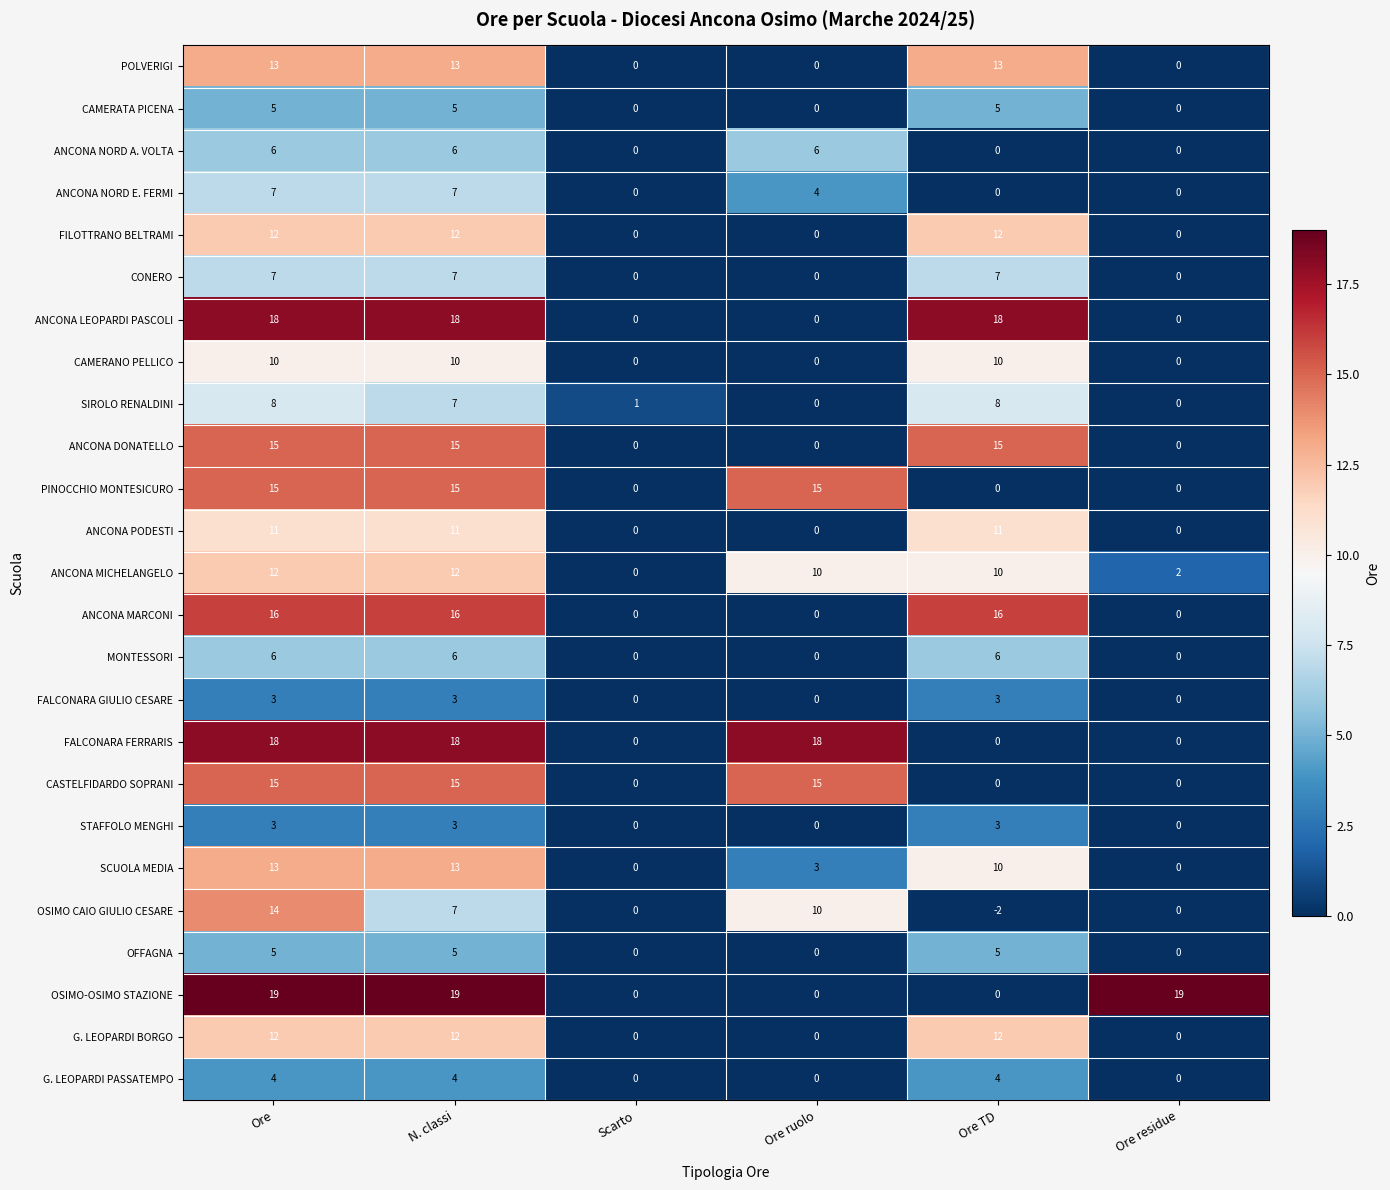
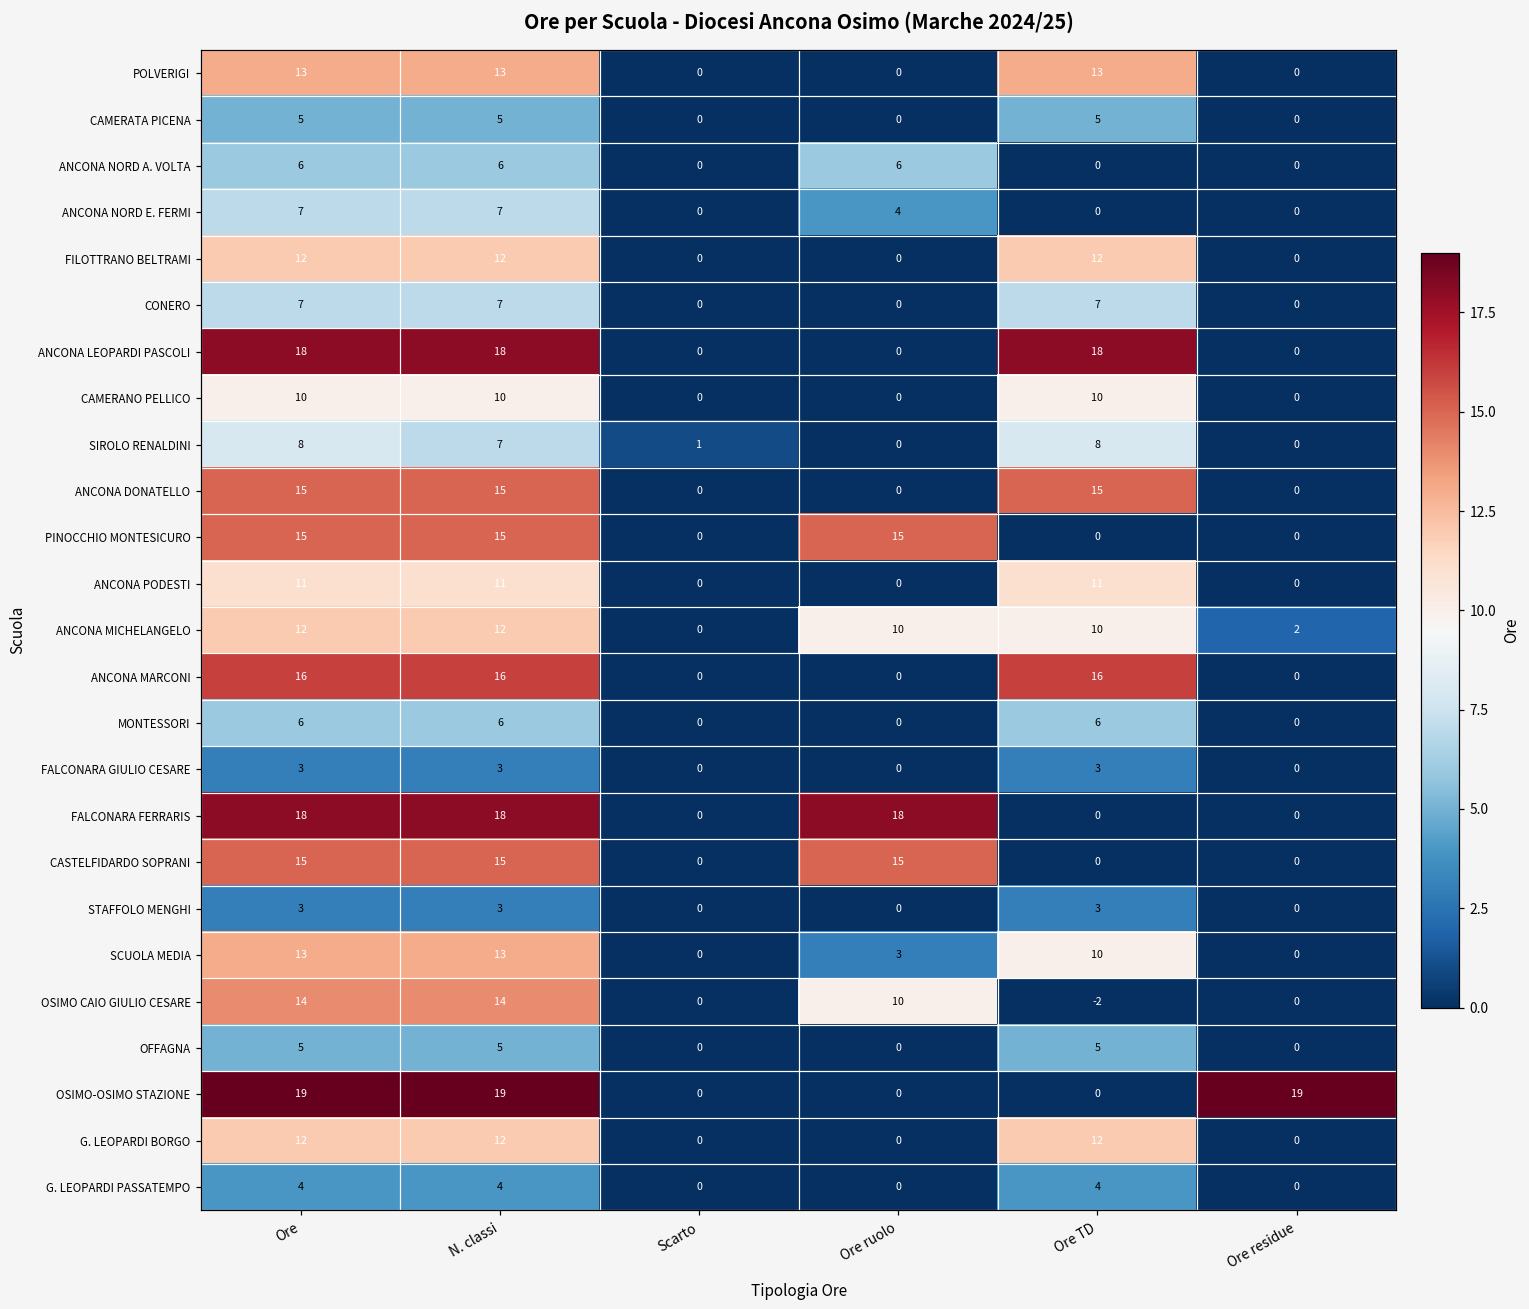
  {
    "POLVERIGI": {
      "Ore": 13,
      "N. classi": 13,
      "Scarto": 0,
      "Ore ruolo": 0,
      "Ore TD": 13,
      "Ore residue": 0
    },
    "CAMERATA PICENA": {
      "Ore": 5,
      "N. classi": 5,
      "Scarto": 0,
      "Ore ruolo": 0,
      "Ore TD": 5,
      "Ore residue": 0
    },
    "ANCONA NORD A. VOLTA": {
      "Ore": 6,
      "N. classi": 6,
      "Scarto": 0,
      "Ore ruolo": 6,
      "Ore TD": 0,
      "Ore residue": 0
    },
    "ANCONA NORD E. FERMI": {
      "Ore": 7,
      "N. classi": 7,
      "Scarto": 0,
      "Ore ruolo": 4,
      "Ore TD": 0,
      "Ore residue": 0
    },
    "FILOTTRANO BELTRAMI": {
      "Ore": 12,
      "N. classi": 12,
      "Scarto": 0,
      "Ore ruolo": 0,
      "Ore TD": 12,
      "Ore residue": 0
    },
    "CONERO": {
      "Ore": 7,
      "N. classi": 7,
      "Scarto": 0,
      "Ore ruolo": 0,
      "Ore TD": 7,
      "Ore residue": 0
    },
    "ANCONA LEOPARDI PASCOLI": {
      "Ore": 18,
      "N. classi": 18,
      "Scarto": 0,
      "Ore ruolo": 0,
      "Ore TD": 18,
      "Ore residue": 0
    },
    "CAMERANO PELLICO": {
      "Ore": 10,
      "N. classi": 10,
      "Scarto": 0,
      "Ore ruolo": 0,
      "Ore TD": 10,
      "Ore residue": 0
    },
    "SIROLO RENALDINI": {
      "Ore": 8,
      "N. classi": 7,
      "Scarto": 1,
      "Ore ruolo": 0,
      "Ore TD": 8,
      "Ore residue": 0
    },
    "ANCONA DONATELLO": {
      "Ore": 15,
      "N. classi": 15,
      "Scarto": 0,
      "Ore ruolo": 0,
      "Ore TD": 15,
      "Ore residue": 0
    },
    "PINOCCHIO MONTESICURO": {
      "Ore": 15,
      "N. classi": 15,
      "Scarto": 0,
      "Ore ruolo": 15,
      "Ore TD": 0,
      "Ore residue": 0
    },
    "ANCONA PODESTI": {
      "Scarto": 0,
      "Ore ruolo": 0,
      "Ore residue": 0
    },
    "ANCONA MICHELANGELO": {
      "Ore": 12,
      "N. classi": 12,
      "Scarto": 0,
      "Ore ruolo": 10,
      "Ore TD": 10,
      "Ore residue": 2
    },
    "ANCONA MARCONI": {
      "Ore": 16,
      "N. classi": 16,
      "Scarto": 0,
      "Ore ruolo": 0,
      "Ore TD": 16,
      "Ore residue": 0
    },
    "MONTESSORI": {
      "Ore": 6,
      "N. classi": 6,
      "Scarto": 0,
      "Ore ruolo": 0,
      "Ore TD": 6,
      "Ore residue": 0
    },
    "FALCONARA GIULIO CESARE": {
      "Ore": 3,
      "N. classi": 3,
      "Scarto": 0,
      "Ore ruolo": 0,
      "Ore TD": 3,
      "Ore residue": 0
    },
    "FALCONARA FERRARIS": {
      "Ore": 18,
      "N. classi": 18,
      "Scarto": 0,
      "Ore ruolo": 18,
      "Ore TD": 0,
      "Ore residue": 0
    },
    "CASTELFIDARDO SOPRANI": {
      "Ore": 15,
      "N. classi": 15,
      "Scarto": 0,
      "Ore ruolo": 15,
      "Ore TD": 0,
      "Ore residue": 0
    },
    "STAFFOLO MENGHI": {
      "Ore": 3,
      "N. classi": 3,
      "Scarto": 0,
      "Ore ruolo": 0,
      "Ore TD": 3,
      "Ore residue": 0
    },
    "SCUOLA MEDIA": {
      "Ore": 13,
      "N. classi": 13,
      "Scarto": 0,
      "Ore ruolo": 3,
      "Ore TD": 10,
      "Ore residue": 0
    },
    "OSIMO CAIO GIULIO CESARE": {
      "Ore": 14,
-     "N. classi": 7,
+     "N. classi": 14,
      "Scarto": 0,
      "Ore ruolo": 10,
      "Ore TD": -2,
      "Ore residue": 0
    },
    "OFFAGNA": {
      "Ore": 5,
      "N. classi": 5,
      "Scarto": 0,
      "Ore ruolo": 0,
      "Ore TD": 5,
      "Ore residue": 0
    },
    "OSIMO-OSIMO STAZIONE": {
      "Ore": 19,
      "N. classi": 19,
      "Scarto": 0,
      "Ore ruolo": 0,
      "Ore TD": 0,
      "Ore residue": 19
    },
    "G. LEOPARDI BORGO": {
      "Ore": 12,
      "N. classi": 12,
      "Scarto": 0,
      "Ore ruolo": 0,
      "Ore TD": 12,
      "Ore residue": 0
    },
    "G. LEOPARDI PASSATEMPO": {
      "Ore": 4,
      "N. classi": 4,
      "Scarto": 0,
      "Ore ruolo": 0,
      "Ore TD": 4,
      "Ore residue": 0
    }
  }
